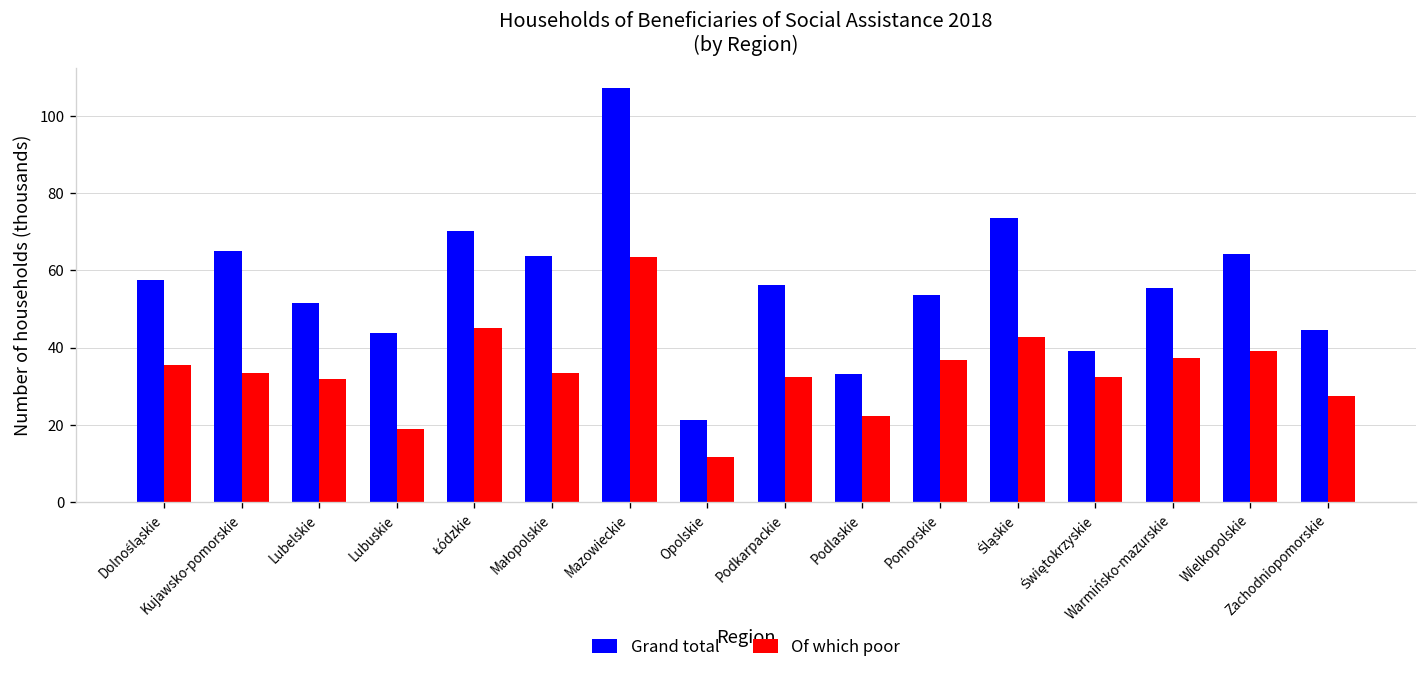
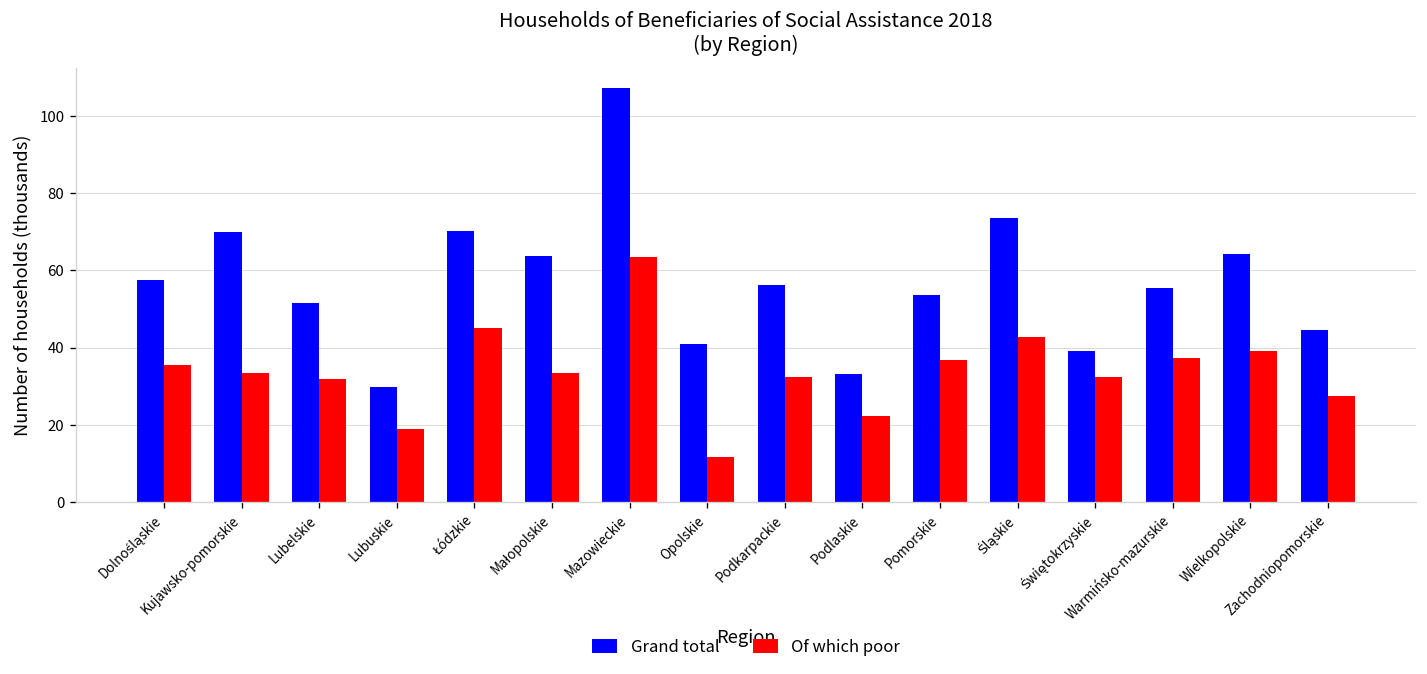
  {
    "Grand total": {
      "Dolnośląskie": 57,
-     "Kujawsko-pomorskie": 65,
+     "Kujawsko-pomorskie": 70,
      "Lubelskie": 52,
-     "Lubuskie": 44,
+     "Lubuskie": 30,
      "Łódzkie": 70,
      "Małopolskie": 64,
      "Mazowieckie": 107,
-     "Opolskie": 21,
+     "Opolskie": 41,
      "Podkarpackie": 56,
      "Podlaskie": 33,
      "Pomorskie": 54,
      "Śląskie": 74,
      "Świętokrzyskie": 39,
      "Warmińsko-mazurskie": 56,
      "Wielkopolskie": 64,
      "Zachodniopomorskie": 45
    },
    "Of which poor": {
      "Dolnośląskie": 36,
      "Kujawsko-pomorskie": 34,
      "Lubelskie": 32,
      "Lubuskie": 19,
      "Łódzkie": 45,
      "Małopolskie": 33,
      "Mazowieckie": 63,
      "Opolskie": 12,
      "Podkarpackie": 32,
      "Podlaskie": 22,
      "Pomorskie": 37,
      "Śląskie": 43,
      "Świętokrzyskie": 32,
      "Warmińsko-mazurskie": 37,
      "Wielkopolskie": 39,
      "Zachodniopomorskie": 28
    }
  }
